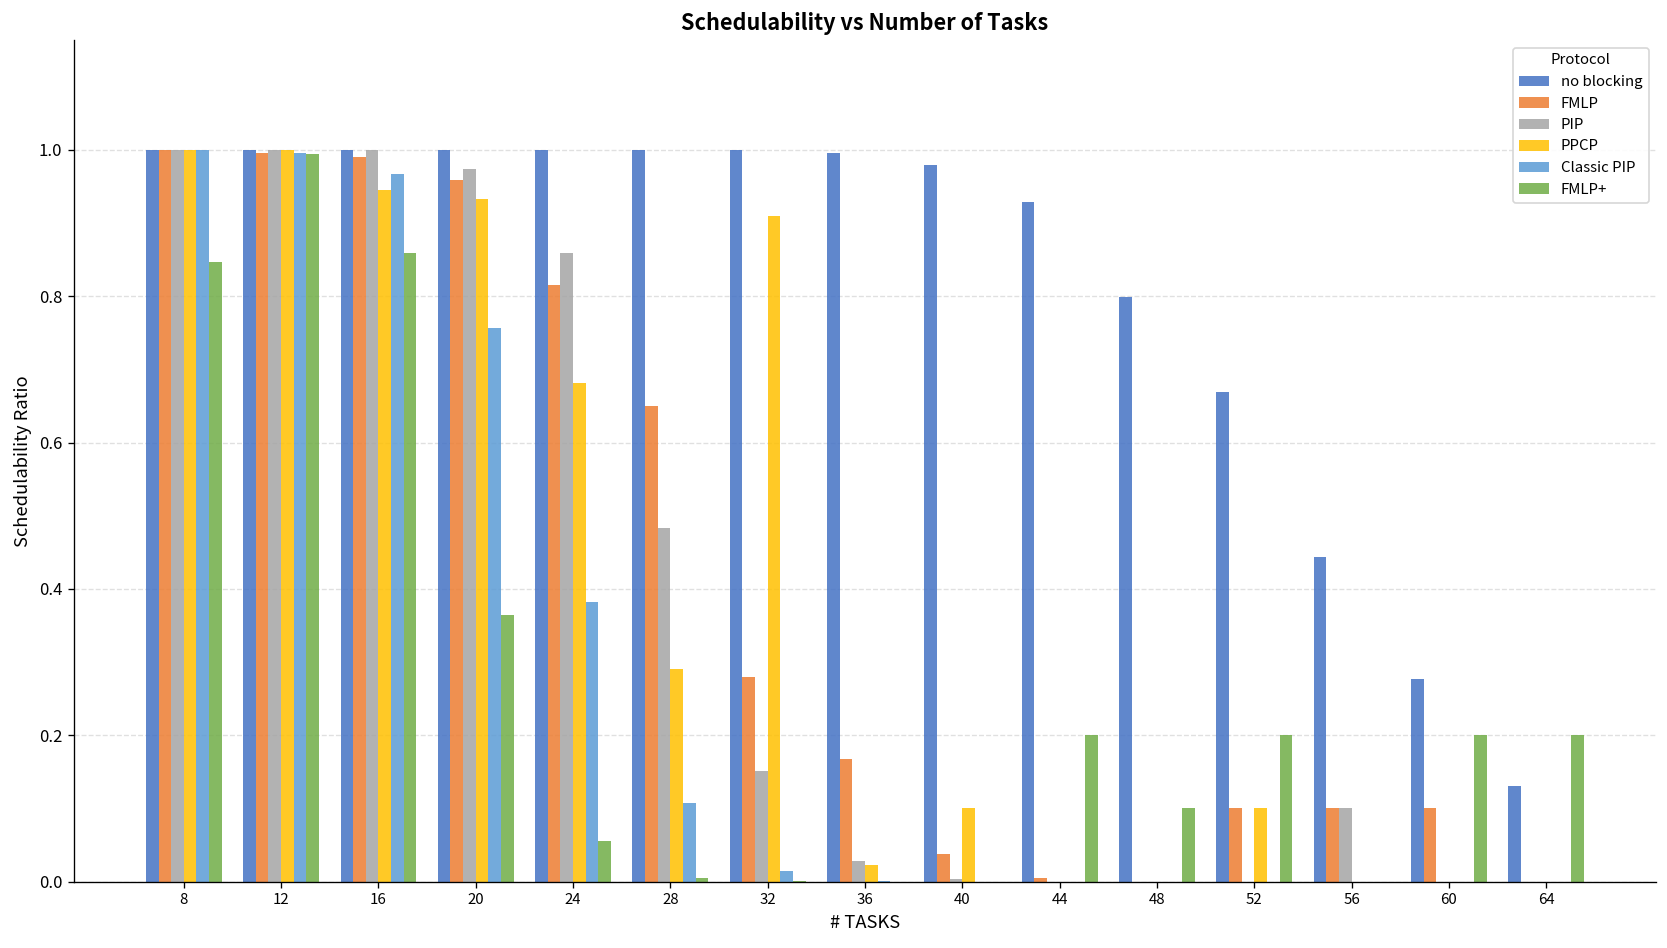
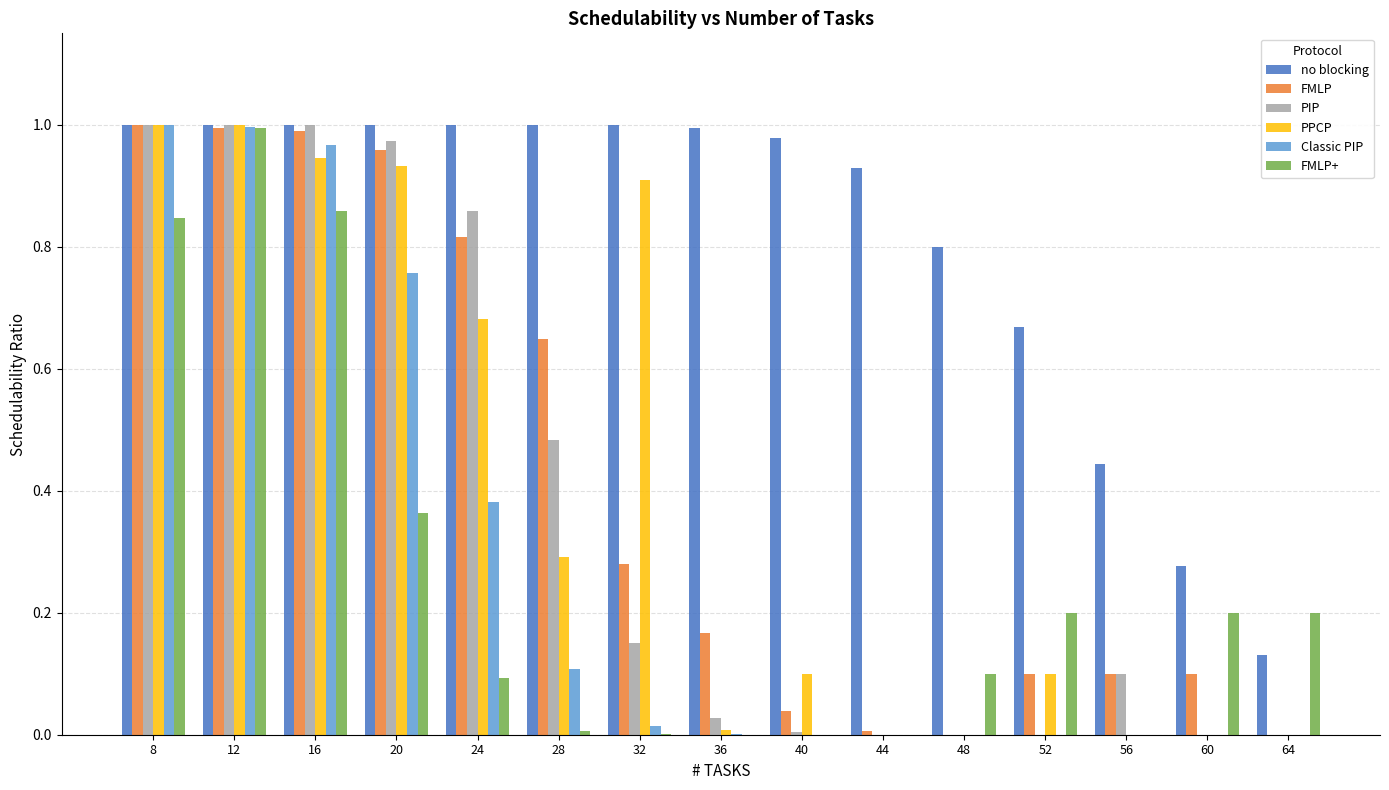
  {
    "FMLP": {
      "8": 1.00,
      "12": 1.00,
      "16": 0.99,
      "20": 0.96,
      "24": 0.82,
      "28": 0.65,
      "32": 0.28,
      "36": 0.17,
      "40": 0.04,
      "44": 0.01,
      "48": 0.00,
      "52": 0.10,
      "56": 0.10,
      "60": 0.10,
      "64": 0.00
    },
    "PIP": {
      "8": 1.00,
      "12": 1.00,
      "16": 1.00,
      "20": 0.97,
      "24": 0.86,
      "28": 0.48,
      "32": 0.15,
      "36": 0.03,
      "44": 0.00,
      "48": 0.00,
      "52": 0.00,
      "56": 0.10,
      "60": 0.00,
      "64": 0.00
    },
    "PPCP": {
      "8": 1.00,
      "12": 1.00,
      "16": 0.94,
      "20": 0.93,
      "24": 0.68,
      "28": 0.29,
      "32": 0.91,
-     "36": 0.02,
+     "36": 0.01,
      "40": 0.10,
      "44": 0.00,
      "48": 0.00,
      "52": 0.10,
      "56": 0.00,
      "60": 0.00,
      "64": 0.00
    },
    "FMLP+": {
      "8": 0.85,
      "12": 0.99,
      "16": 0.86,
      "20": 0.36,
-     "24": 0.06,
+     "24": 0.09,
      "28": 0.01,
      "36": 0.00,
      "40": 0.00,
-     "44": 0.2,
+     "44": 0.0,
      "48": 0.10,
      "52": 0.20,
      "56": 0.00,
      "60": 0.20,
      "64": 0.20
    }
  }
